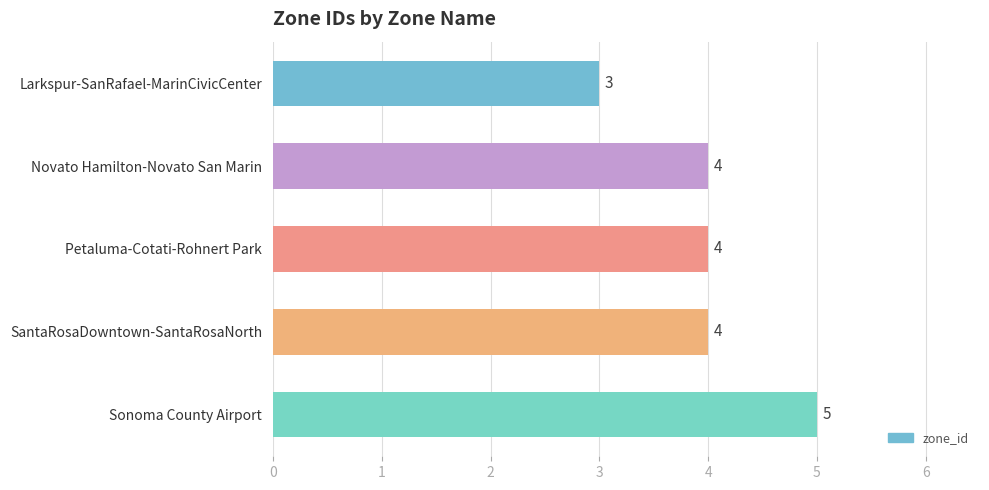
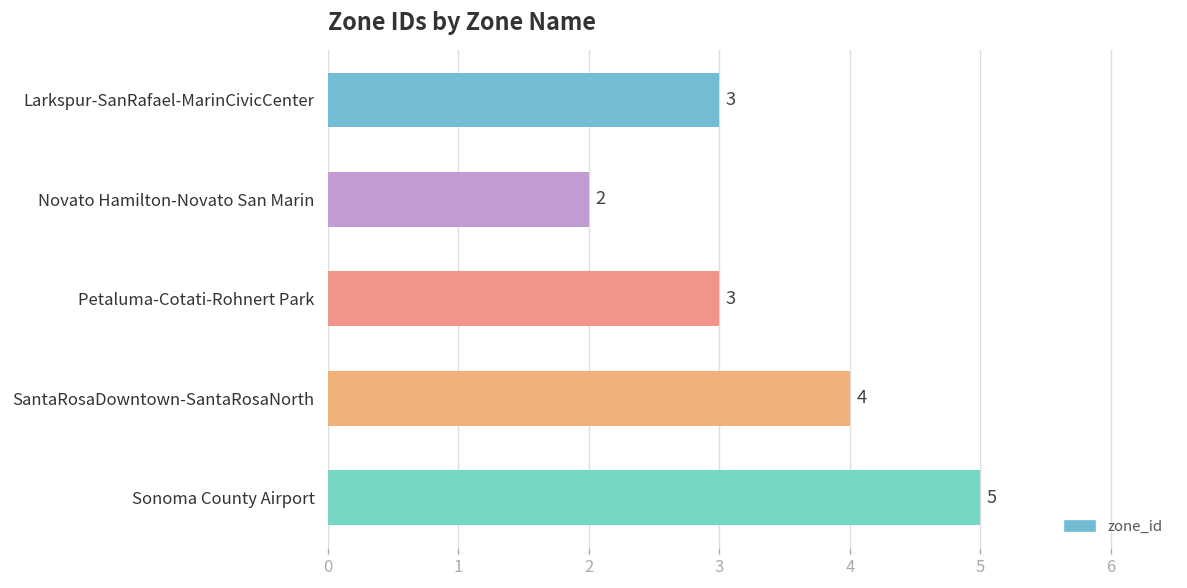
  {
    "Larkspur-SanRafael-MarinCivicCenter": 3,
-   "Novato Hamilton-Novato San Marin": 4,
-   "Petaluma-Cotati-Rohnert Park": 4,
+   "Novato Hamilton-Novato San Marin": 2,
+   "Petaluma-Cotati-Rohnert Park": 3,
    "SantaRosaDowntown-SantaRosaNorth": 4,
    "Sonoma County Airport": 5
  }
